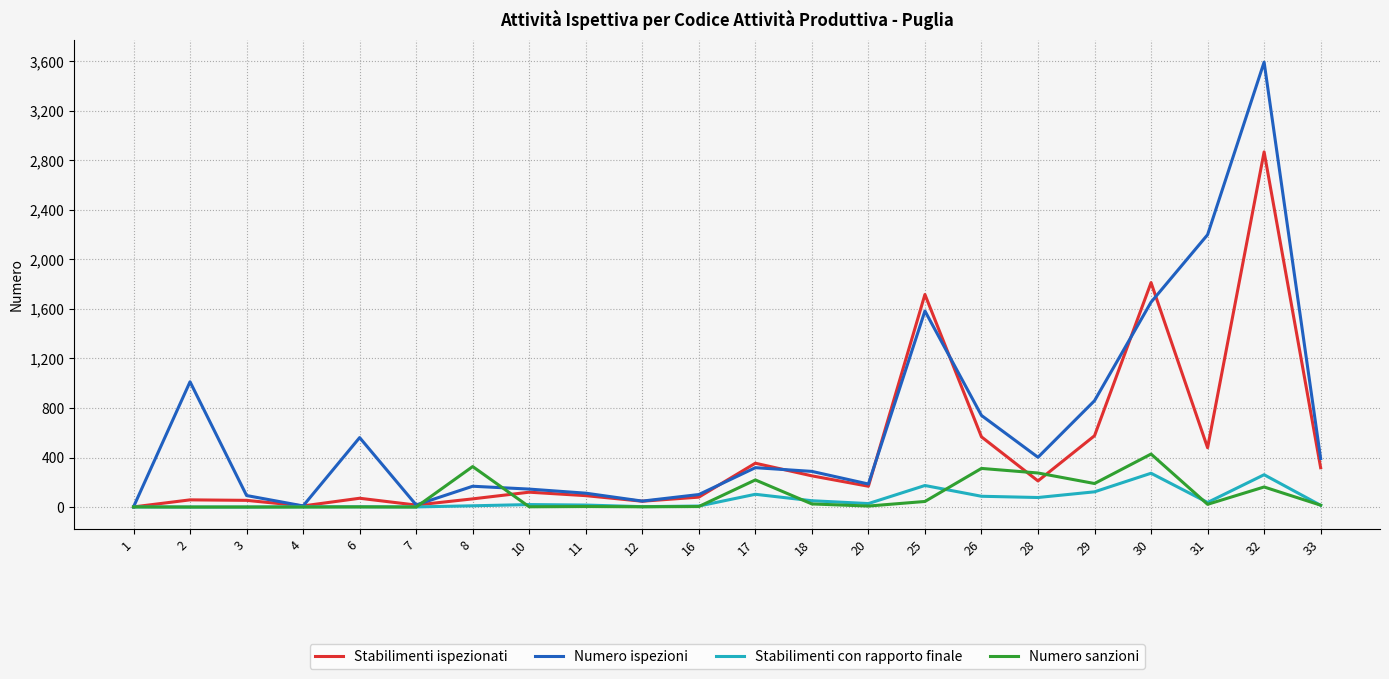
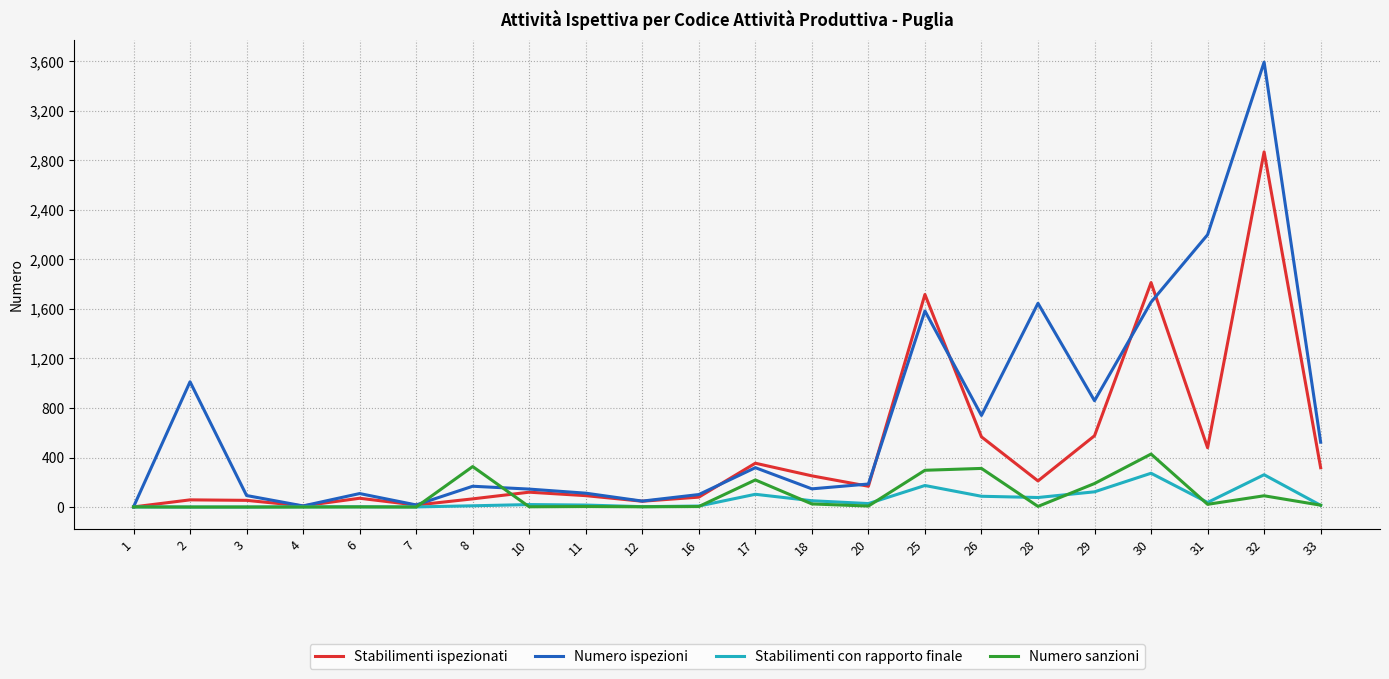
  {
    "Stabilimenti ispezionati": {
      "2": "60",
      "3": "50",
      "6": "70",
      "8": "70",
      "10": "120",
      "16": "80",
      "17": "350",
      "18": "250",
      "25": "1,720",
      "26": "570",
      "28": "210",
      "29": "580",
      "30": "1,810",
      "31": "480",
      "32": "2,870",
      "33": "320"
    },
    "Numero ispezioni": {
      "2": "1,010",
      "3": "90",
-     "6": "560",
+     "6": "110",
      "8": "170",
      "10": "150",
      "16": "100",
      "17": "320",
-     "18": "290",
+     "18": "150",
      "25": "1,580",
      "26": "740",
-     "28": "400",
+     "28": "1,650",
      "29": "860",
      "30": "1,660",
      "31": "2,200",
      "32": "3,590",
-     "33": "390"
+     "33": "520"
    },
    "Stabilimenti con rapporto finale": {
      "8": "10",
      "17": "100",
      "18": "50",
      "25": "170",
      "26": "90",
      "28": "80",
      "29": "120",
      "30": "270",
      "32": "260"
    },
    "Numero sanzioni": {
      "8": "330",
      "17": "220",
      "18": "30",
-     "25": "50",
+     "25": "300",
      "26": "310",
-     "28": "280",
+     "28": "10",
      "29": "190",
      "30": "430",
-     "32": "160"
+     "32": "90"
    }
  }
